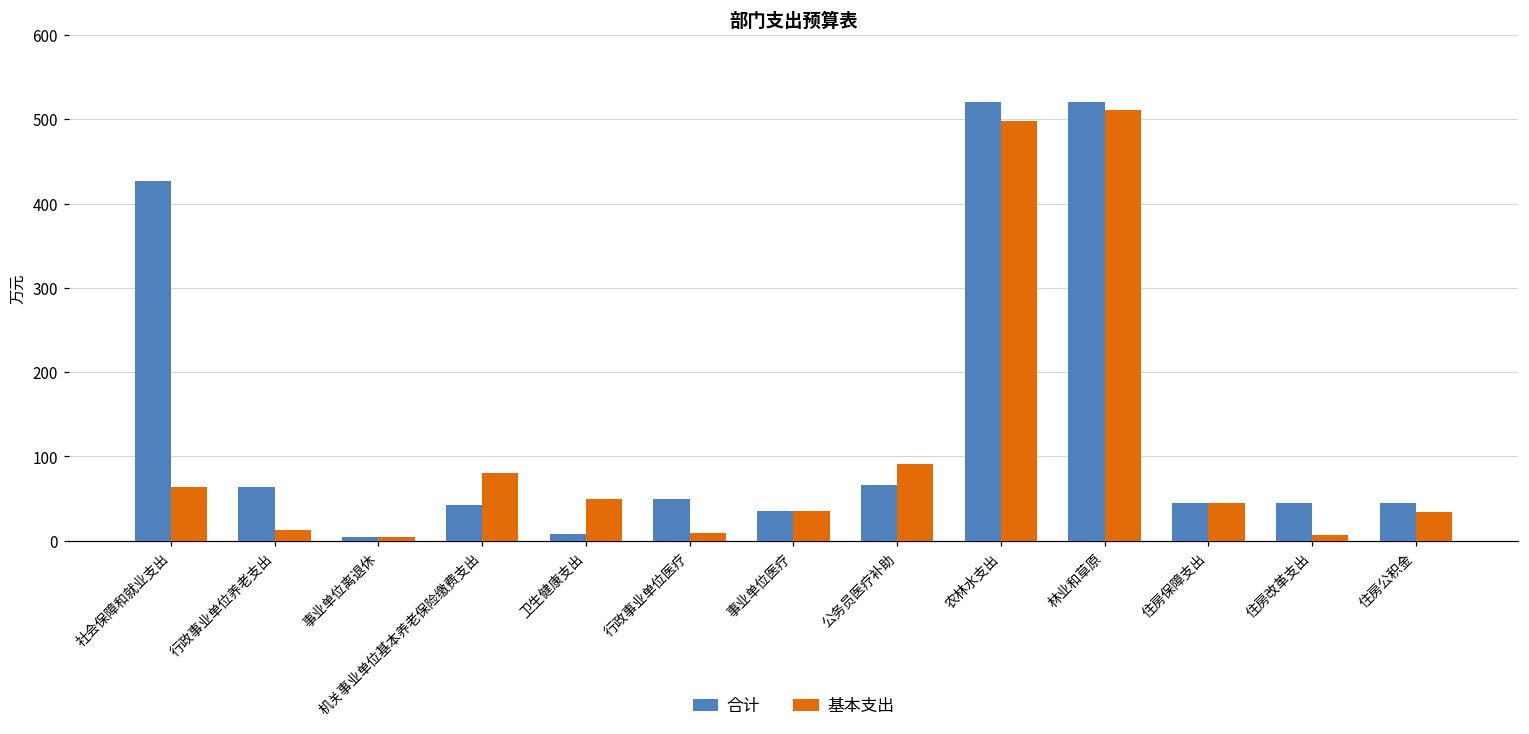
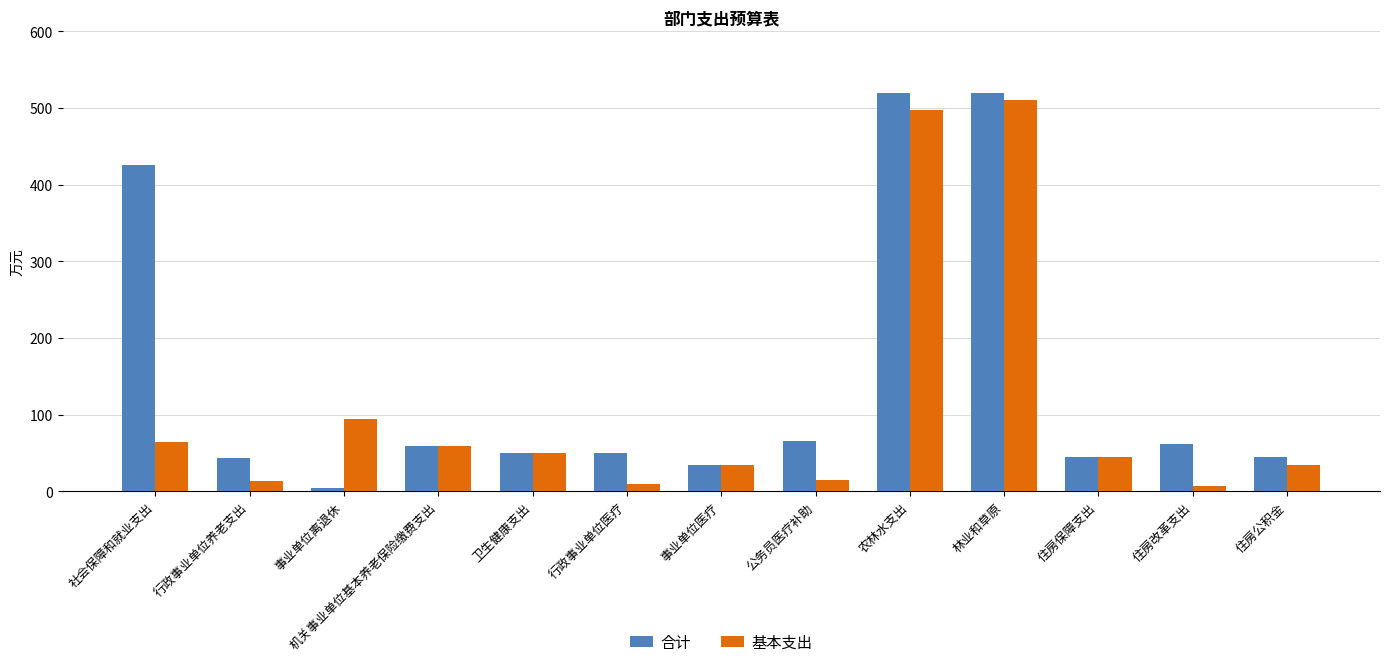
  {
    "合计": {
      "社会保障和就业支出": 430,
-     "行政事业单位养老支出": 60,
+     "行政事业单位养老支出": 40,
      "事业单位离退休": 0,
-     "机关事业单位基本养老保险缴费支出": 40,
-     "卫生健康支出": 10,
+     "机关事业单位基本养老保险缴费支出": 60,
+     "卫生健康支出": 50,
      "行政事业单位医疗": 50,
      "事业单位医疗": 40,
      "公务员医疗补助": 70,
      "农林水支出": 520,
      "林业和草原": 520,
      "住房保障支出": 40,
-     "住房改革支出": 40,
+     "住房改革支出": 60,
      "住房公积金": 40
    },
    "基本支出": {
      "社会保障和就业支出": 60,
      "行政事业单位养老支出": 10,
-     "事业单位离退休": 0,
-     "机关事业单位基本养老保险缴费支出": 80,
+     "事业单位离退休": 100,
+     "机关事业单位基本养老保险缴费支出": 60,
      "卫生健康支出": 50,
      "行政事业单位医疗": 10,
      "事业单位医疗": 40,
-     "公务员医疗补助": 90,
+     "公务员医疗补助": 20,
      "农林水支出": 500,
      "林业和草原": 510,
      "住房保障支出": 40,
      "住房改革支出": 10,
      "住房公积金": 30
    }
  }
